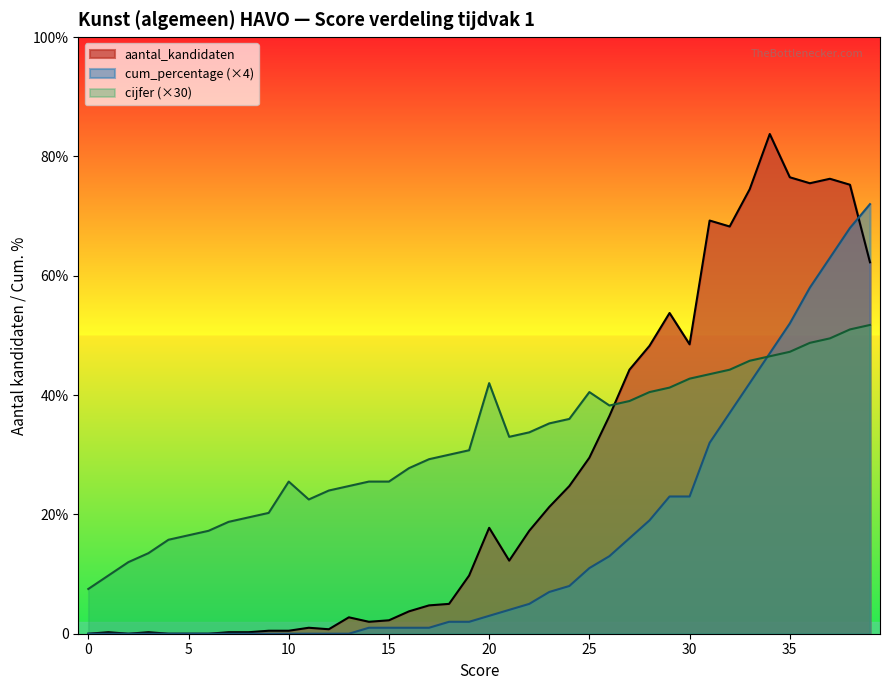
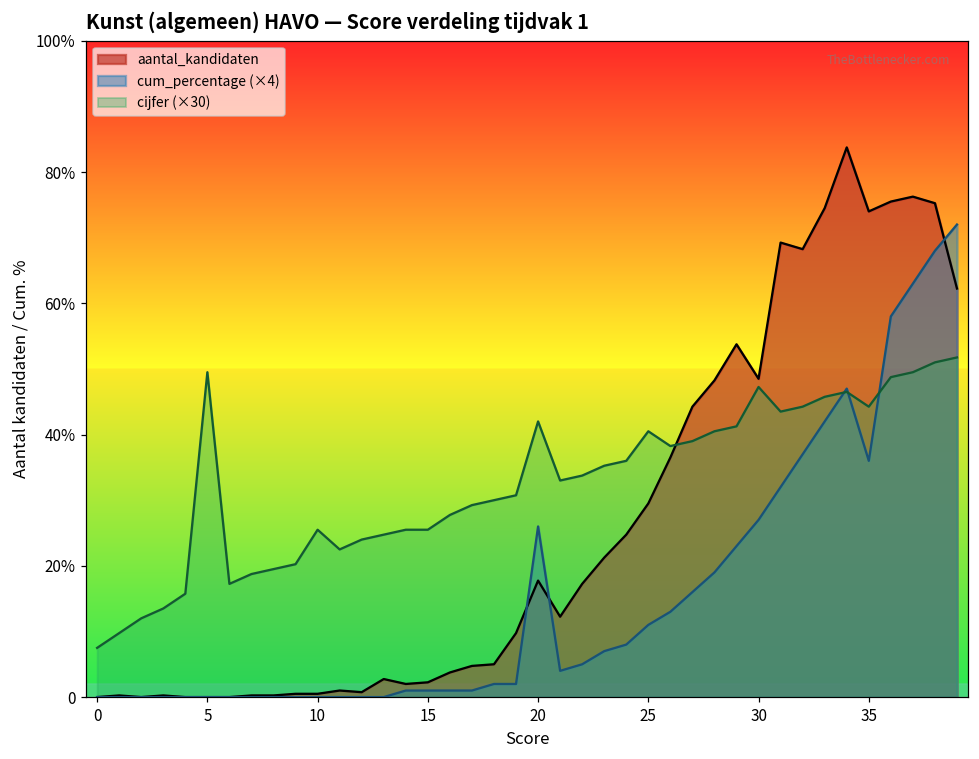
  {
    "aantal_kandidaten": {
      "15": "2%",
      "20": "18%",
      "25": "30%",
      "30": "49%",
-     "35": "77%"
+     "35": "74%"
    },
    "cum_percentage (×4)": {
-     "20": "3%",
+     "20": "26%",
      "25": "11%",
-     "30": "23%",
-     "35": "52%"
+     "30": "27%",
+     "35": "36%"
    },
    "cijfer (×30)": {
      "0": "8%",
-     "5": "17%",
+     "5": "50%",
      "10": "26%",
      "15": "26%",
      "20": "42%",
      "25": "41%",
-     "30": "43%",
-     "35": "47%"
+     "30": "47%",
+     "35": "44%"
    }
  }
